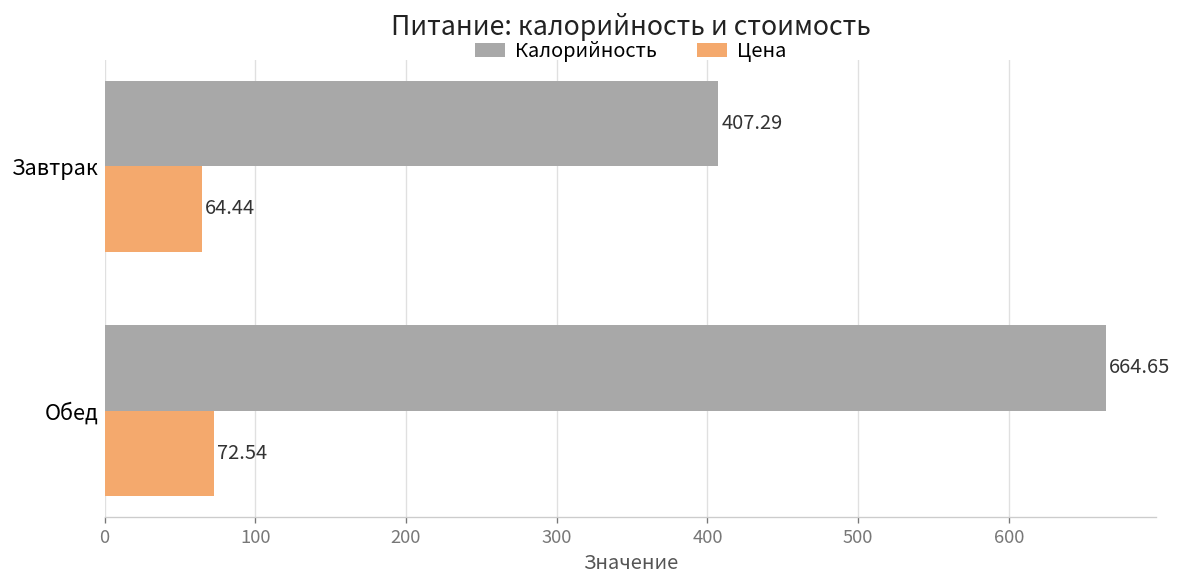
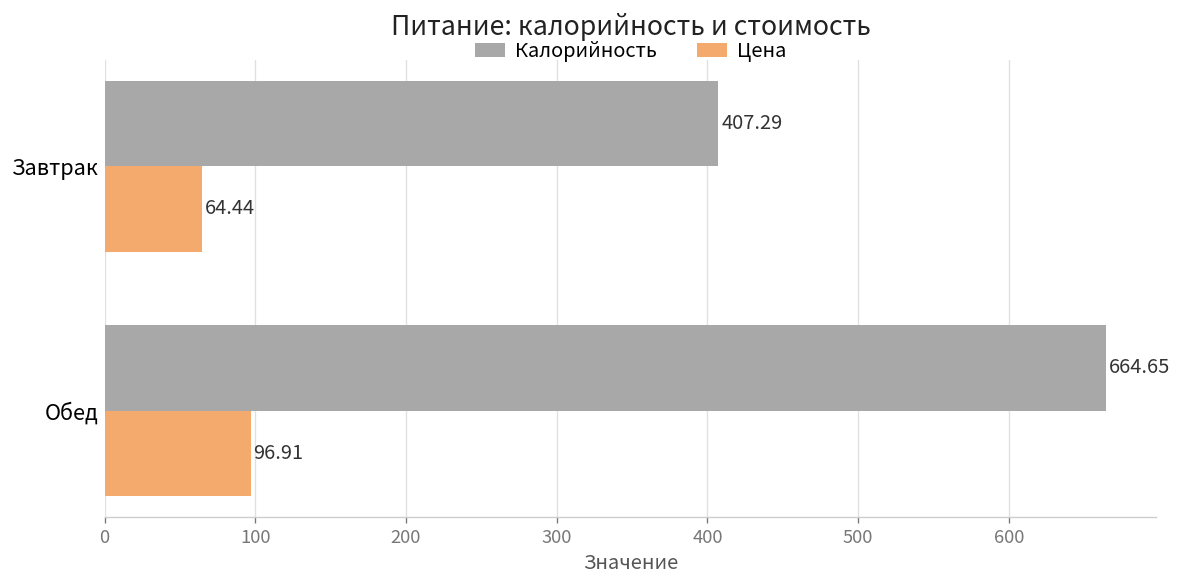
  {
    "Калорийность": {
      "Завтрак": 407.29,
      "Обед": 664.65
    },
    "Цена": {
      "Завтрак": 64.44,
-     "Обед": 72.54
+     "Обед": 96.91
    }
  }
